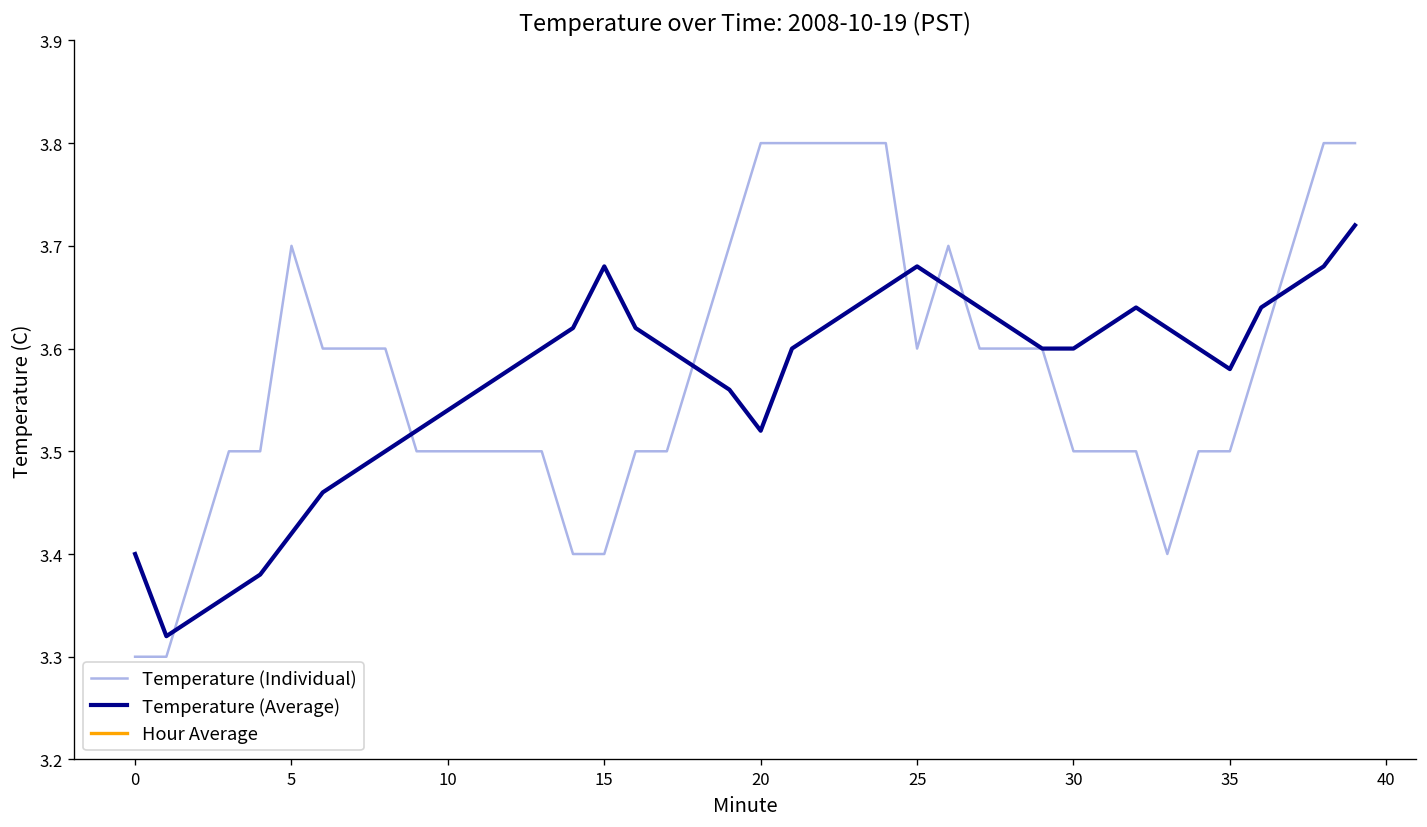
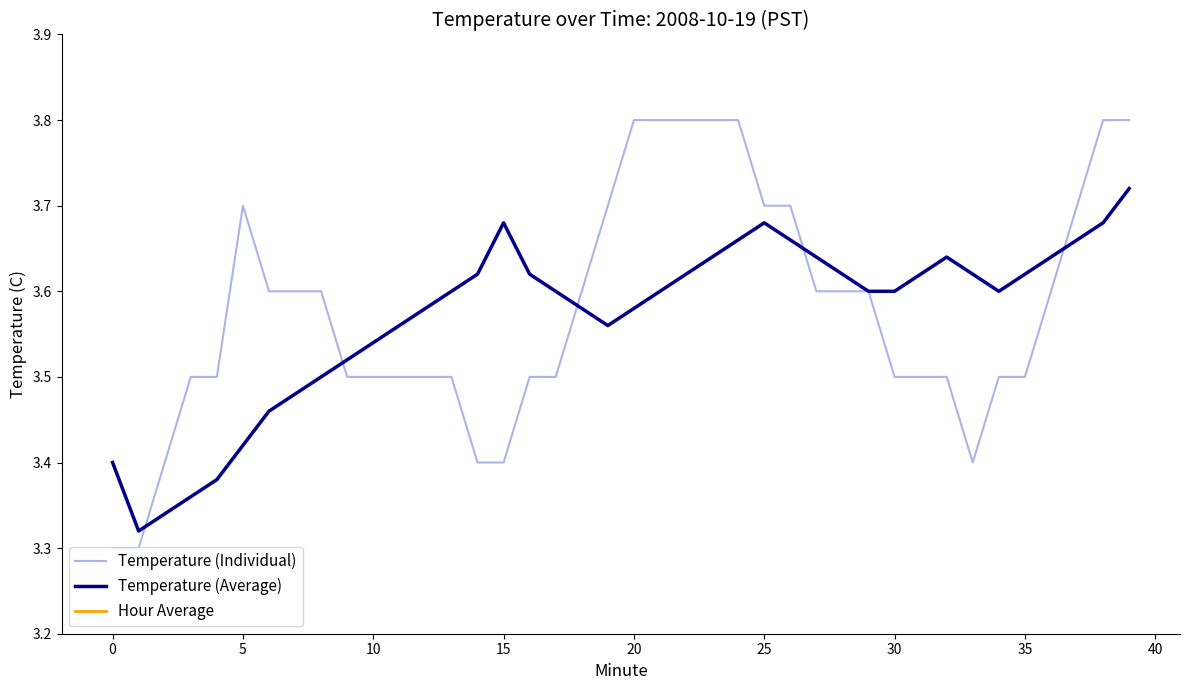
  {
    "Temperature (Individual)": {
      "5": 3.7,
      "10": 3.5,
      "15": 3.4,
      "20": 3.8,
-     "25": 3.6,
+     "25": 3.7,
      "30": 3.5,
      "35": 3.5
    },
    "Temperature (Average)": {
      "0": 3.40,
      "5": 3.42,
      "10": 3.54,
      "15": 3.68,
-     "20": 3.52,
+     "20": 3.58,
      "25": 3.68,
      "30": 3.60,
-     "35": 3.58
+     "35": 3.62
    }
  }
